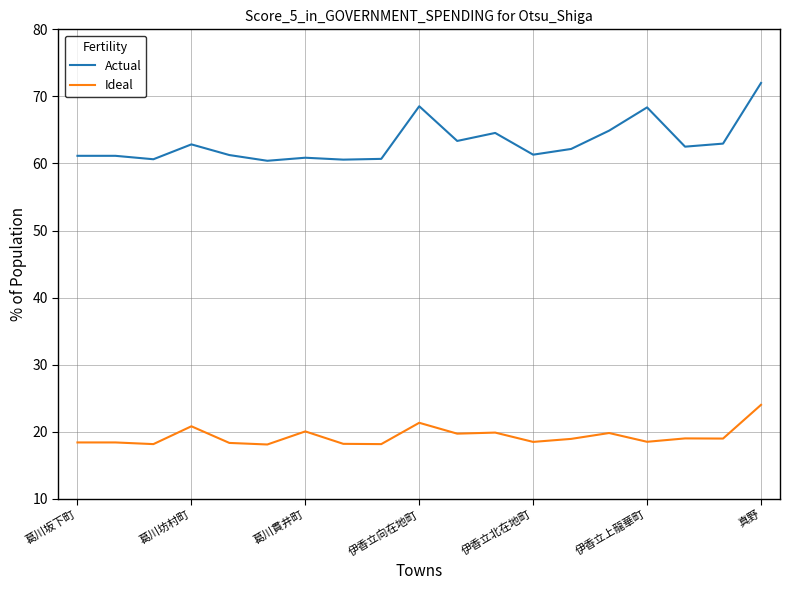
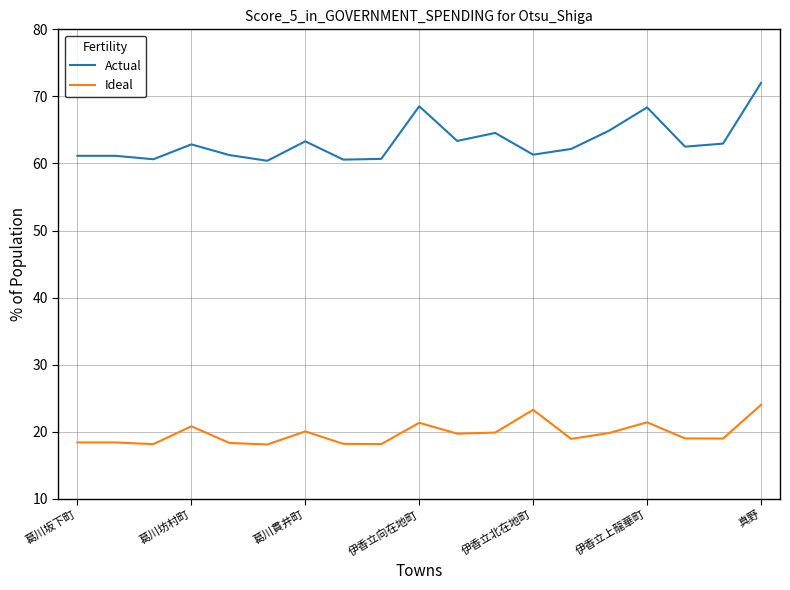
  {
    "Actual": {
      "葛川坂下町": 61,
      "葛川坊村町": 63,
-     "葛川貫井町": 61,
+     "葛川貫井町": 63,
      "伊香立向在地町": 69,
      "伊香立北在地町": 61,
      "伊香立上龍華町": 68,
      "真野": 72
    },
    "Ideal": {
      "葛川坂下町": 18,
      "葛川坊村町": 21,
      "葛川貫井町": 20,
      "伊香立向在地町": 21,
-     "伊香立北在地町": 18,
-     "伊香立上龍華町": 18,
+     "伊香立北在地町": 23,
+     "伊香立上龍華町": 21,
      "真野": 24
    }
  }
